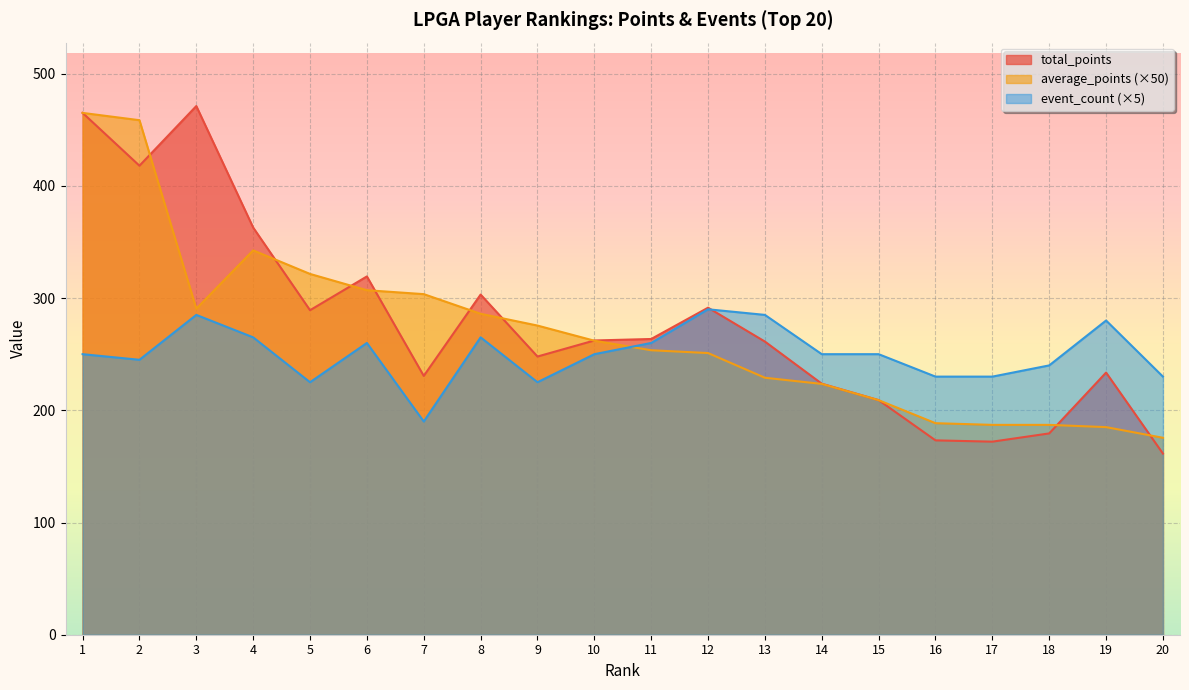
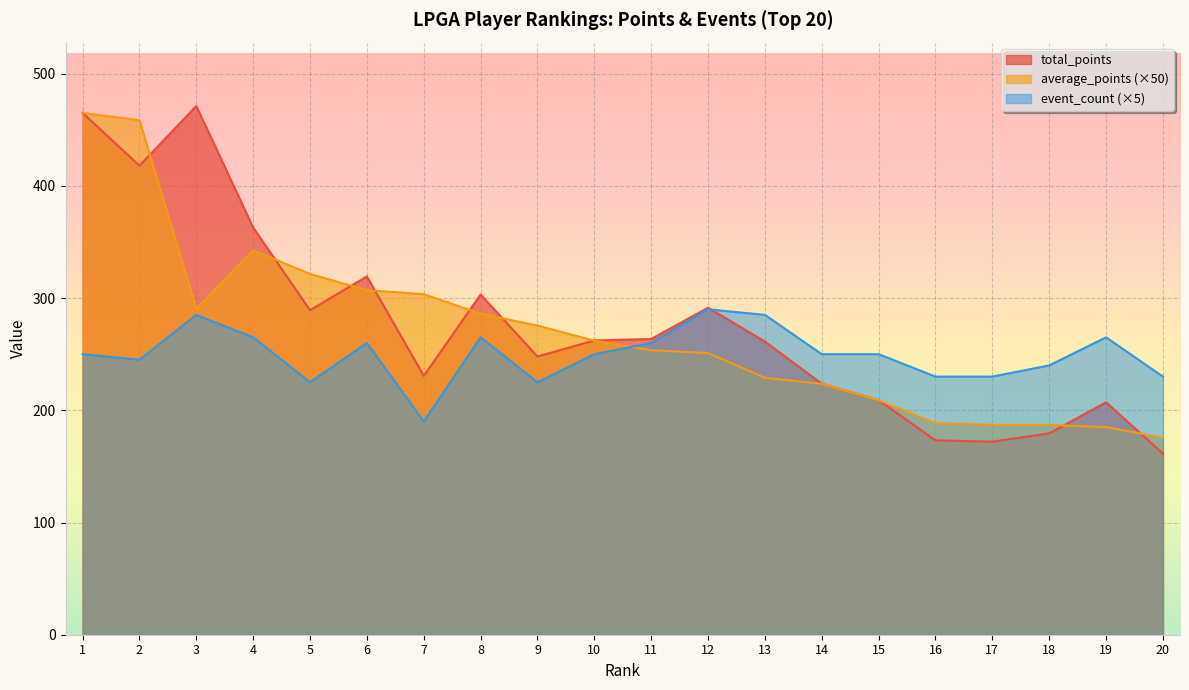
  {
    "total_points": {
      "2": 418,
      "3": 471,
      "4": 363,
      "5": 289,
      "6": 319,
      "7": 231,
      "8": 303,
      "9": 248,
      "11": 264,
      "13": 261,
      "16": 173,
      "17": 172,
      "18": 179,
-     "19": 234,
+     "19": 207,
      "20": 161
    },
    "average_points (×50)": {
      "2": 459,
      "3": 291,
      "4": 343,
      "5": 322,
      "6": 307,
      "7": 304,
      "8": 286,
      "9": 276,
      "11": 254,
      "12": 251,
      "13": 229,
      "16": 189,
      "17": 187,
      "18": 187,
      "19": 185,
      "20": 176
    },
    "event_count (×5)": {
      "1": 250,
      "2": 245,
      "3": 285,
      "4": 265,
      "5": 225,
      "6": 260,
      "7": 190,
      "8": 265,
      "9": 225,
      "10": 250,
      "11": 260,
      "13": 285,
      "14": 250,
      "15": 250,
      "16": 230,
      "17": 230,
      "18": 240,
-     "19": 280,
+     "19": 265,
      "20": 230
    }
  }
